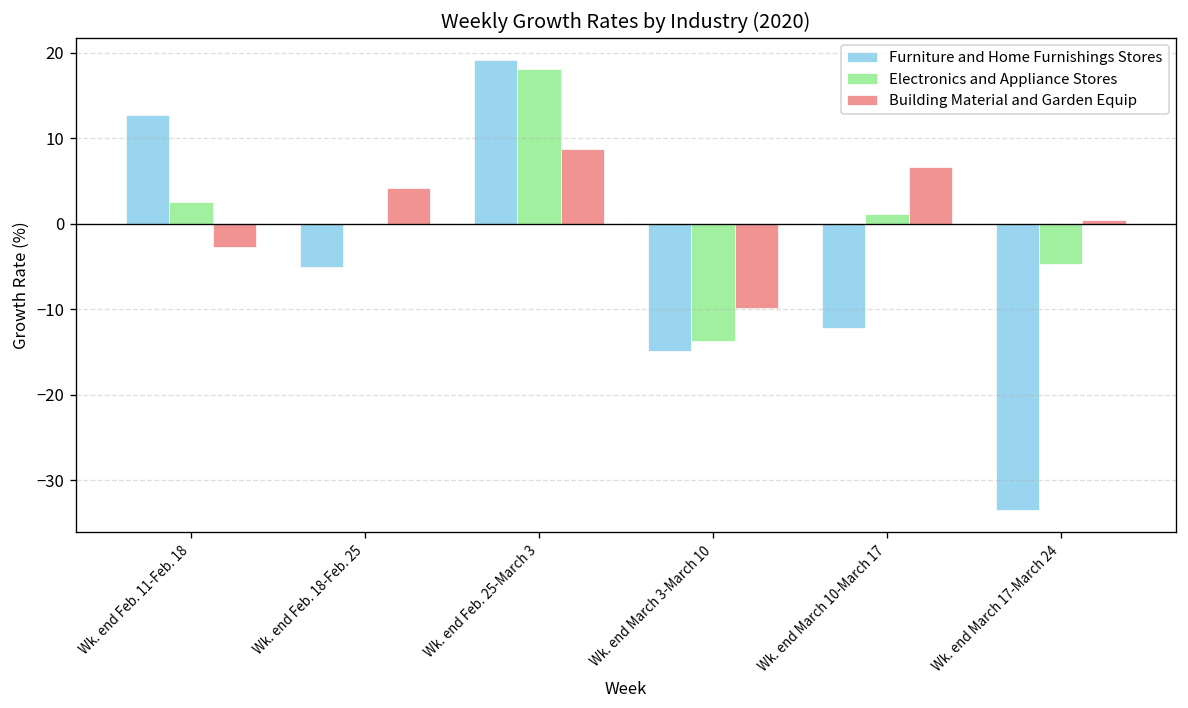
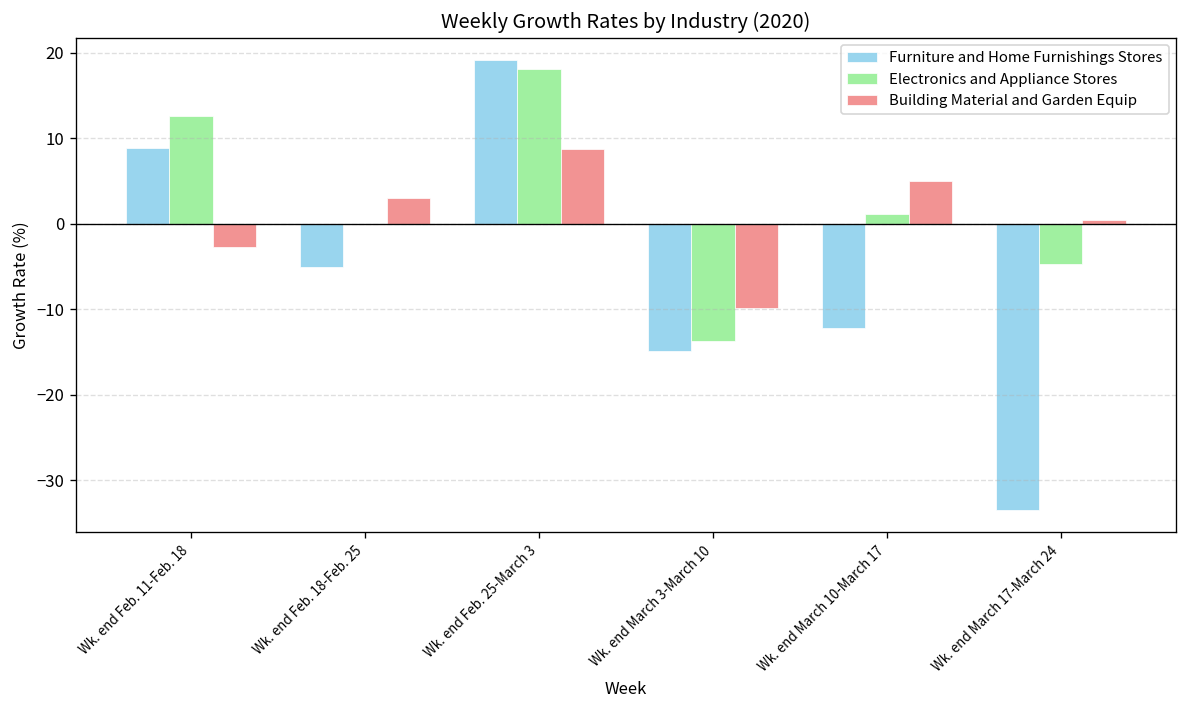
  {
    "Furniture and Home Furnishings Stores": {
-     "Wk. end Feb. 11-Feb. 18": 13,
+     "Wk. end Feb. 11-Feb. 18": 9,
      "Wk. end Feb. 18-Feb. 25": -5,
      "Wk. end Feb. 25-March 3": 19,
      "Wk. end March 3-March 10": -15,
      "Wk. end March 10-March 17": -12,
      "Wk. end March 17-March 24": -33
    },
    "Electronics and Appliance Stores": {
-     "Wk. end Feb. 11-Feb. 18": 3,
+     "Wk. end Feb. 11-Feb. 18": 13,
      "Wk. end Feb. 18-Feb. 25": 0,
      "Wk. end Feb. 25-March 3": 18,
      "Wk. end March 3-March 10": -14,
      "Wk. end March 10-March 17": 1,
      "Wk. end March 17-March 24": -5
    },
    "Building Material and Garden Equip": {
      "Wk. end Feb. 11-Feb. 18": -3,
-     "Wk. end Feb. 18-Feb. 25": 4,
+     "Wk. end Feb. 18-Feb. 25": 3,
      "Wk. end Feb. 25-March 3": 9,
      "Wk. end March 3-March 10": -10,
-     "Wk. end March 10-March 17": 7,
+     "Wk. end March 10-March 17": 5,
      "Wk. end March 17-March 24": 0
    }
  }
